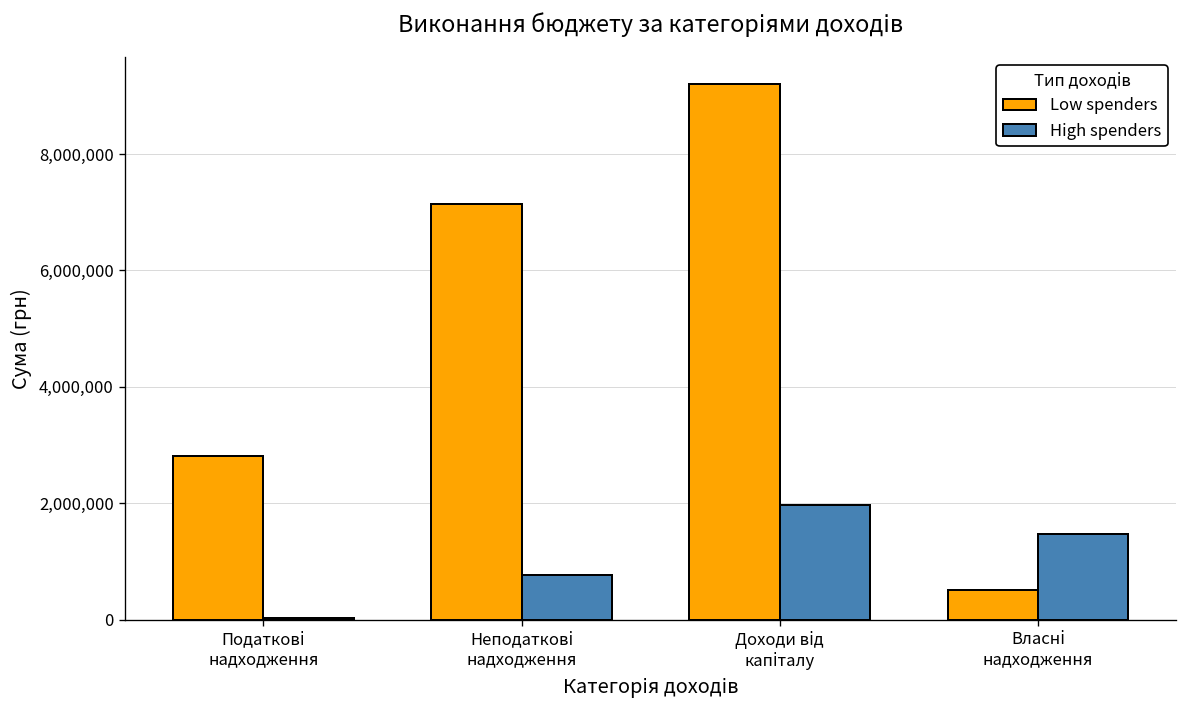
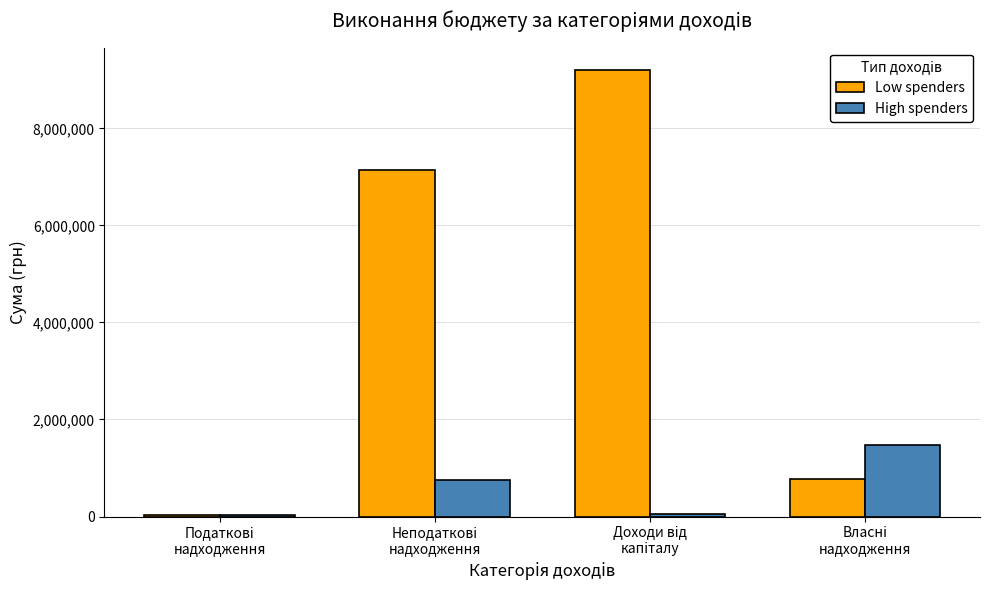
  {
    "Low spenders": {
-     "Податкові надходження": "2,800,000",
+     "Податкові надходження": "0",
      "Неподаткові надходження": "7,100,000",
      "Доходи від капіталу": "9,200,000",
-     "Власні надходження": "500,000"
+     "Власні надходження": "800,000"
    },
    "High spenders": {
      "Неподаткові надходження": "800,000",
-     "Доходи від капіталу": "2,000,000",
+     "Доходи від капіталу": "0",
      "Власні надходження": "1,500,000"
    }
  }
